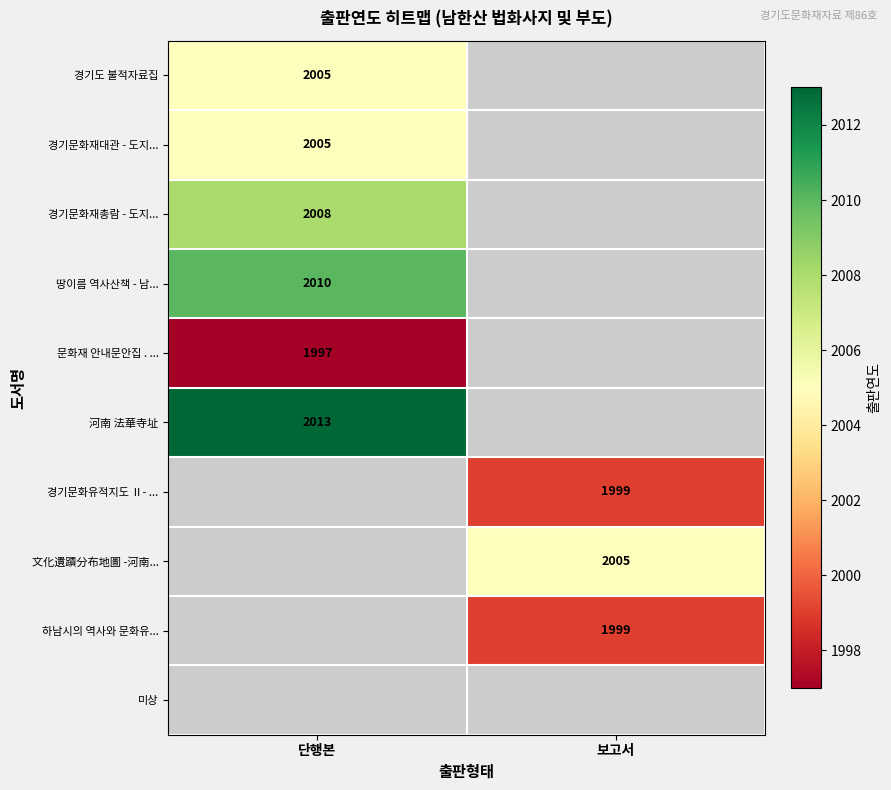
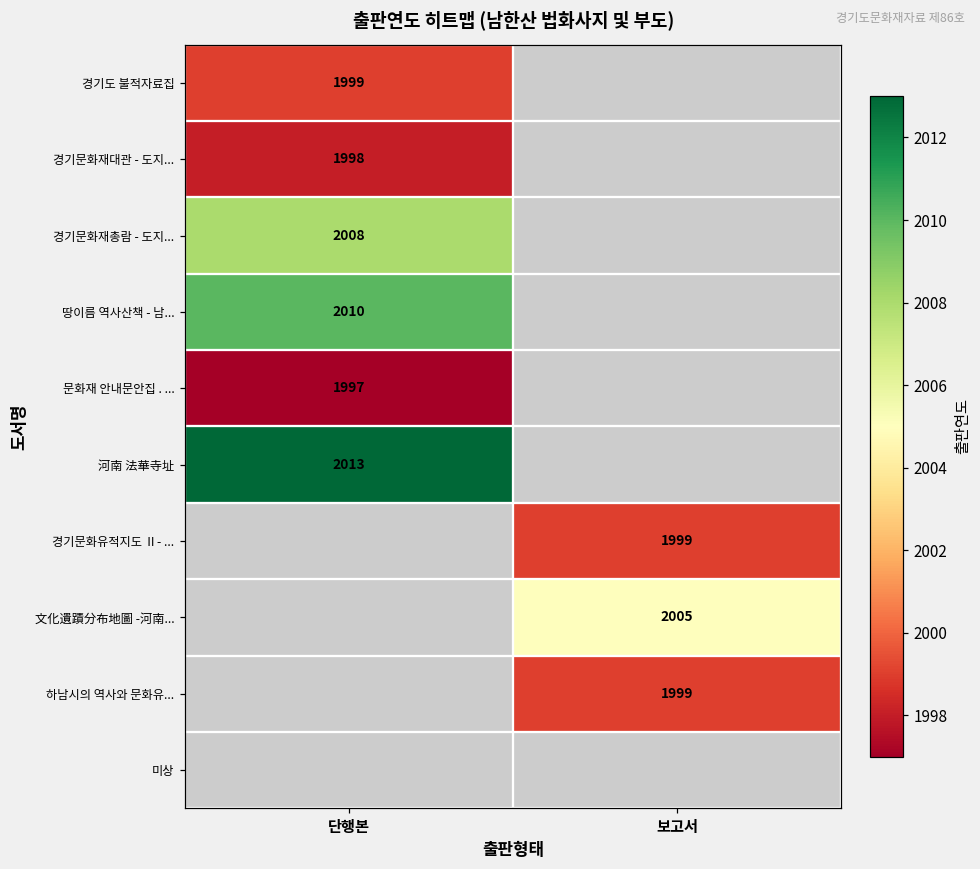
  {
    "경기도 불적자료집": {
-     "단행본": 2005
+     "단행본": 1999
    },
    "경기문화재대관 - 도지...": {
-     "단행본": 2005
+     "단행본": 1998
    },
    "경기문화재총람 - 도지...": {
      "단행본": 2008
    },
    "땅이름 역사산책 - 남...": {
      "단행본": 2010
    },
    "문화재 안내문안집 . ...": {
      "단행본": 1997
    },
    "河南 法華寺址": {
      "단행본": 2013
    },
    "경기문화유적지도 Ⅱ- ...": {
      "보고서": 1999
    },
    "文化遺蹟分布地圖 -河南...": {
      "보고서": 2005
    },
    "하남시의 역사와 문화유...": {
      "보고서": 1999
    }
  }
